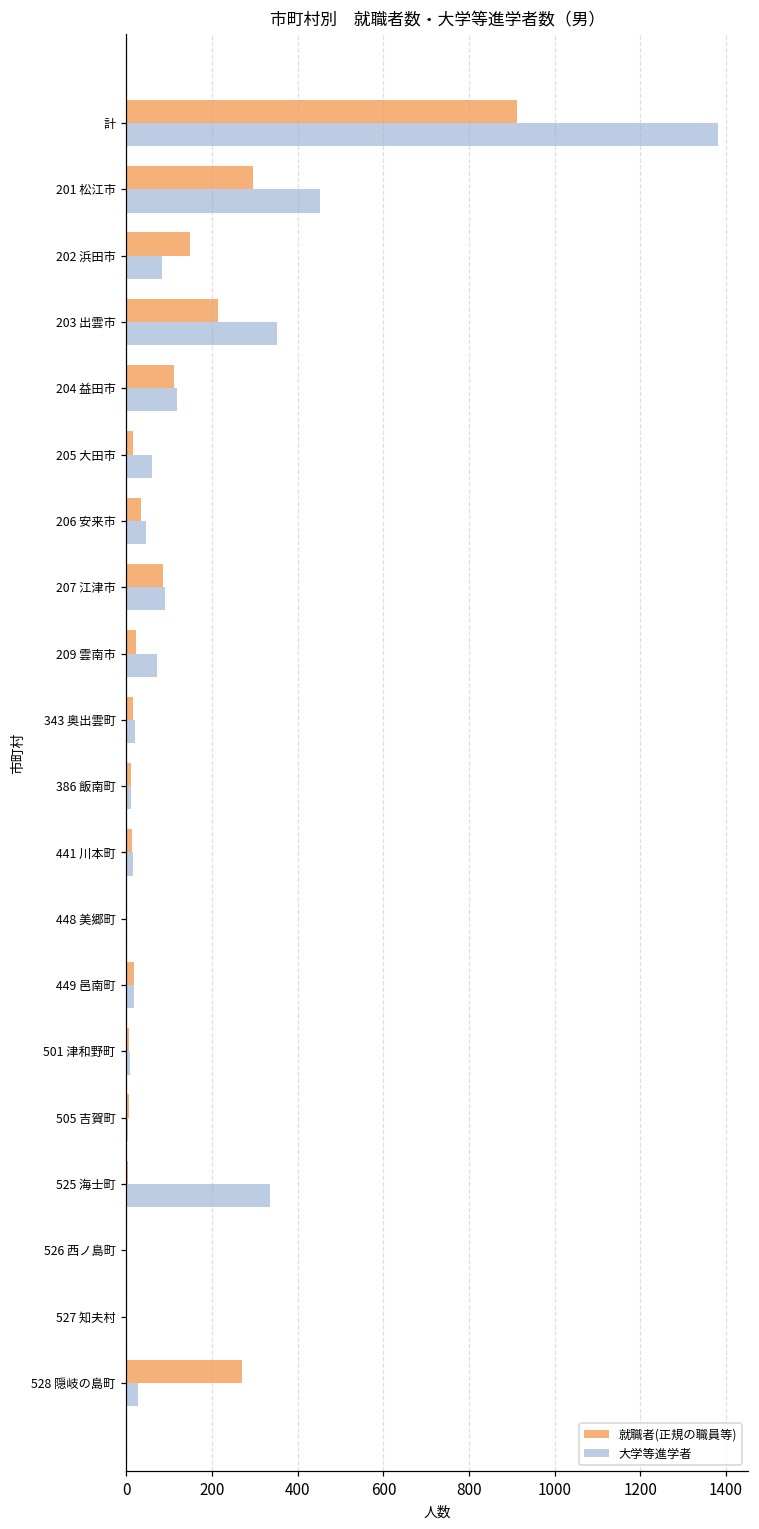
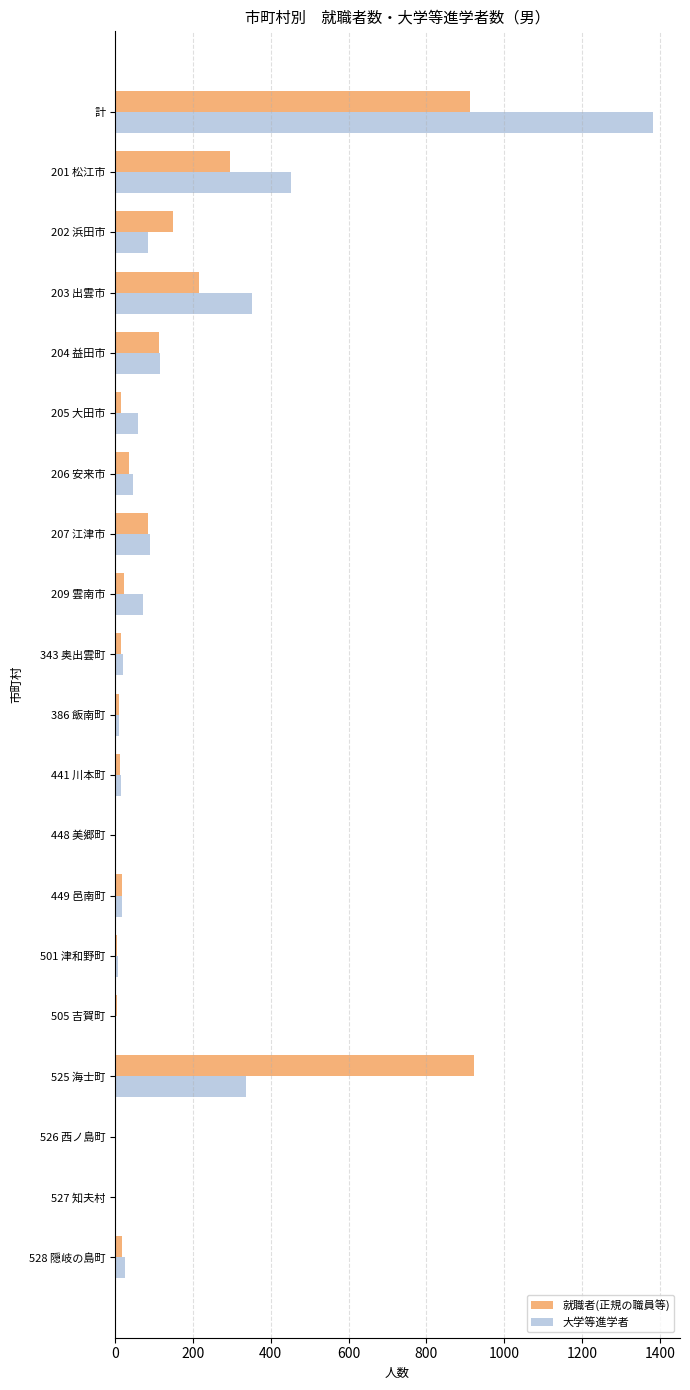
  {
    "就職者(正規の職員等)": {
      "計": 910,
      "201 松江市": 300,
      "202 浜田市": 150,
      "203 出雲市": 220,
      "204 益田市": 110,
      "205 大田市": 20,
      "206 安来市": 40,
      "207 江津市": 90,
      "209 雲南市": 20,
      "343 奥出雲町": 20,
      "386 飯南町": 10,
      "441 川本町": 10,
      "448 美郷町": 0,
      "449 邑南町": 20,
-     "525 海士町": 0,
+     "525 海士町": 920,
      "526 西ノ島町": 0,
      "527 知夫村": 0,
-     "528 隠岐の島町": 270
+     "528 隠岐の島町": 20
    },
    "大学等進学者": {
      "計": 1380,
      "201 松江市": 450,
      "202 浜田市": 80,
      "203 出雲市": 350,
      "204 益田市": 120,
      "205 大田市": 60,
      "206 安来市": 50,
      "207 江津市": 90,
      "209 雲南市": 70,
      "343 奥出雲町": 20,
      "386 飯南町": 10,
      "441 川本町": 20,
      "448 美郷町": 0,
      "449 邑南町": 20,
      "501 津和野町": 10,
      "525 海士町": 340,
      "526 西ノ島町": 0,
      "527 知夫村": 0,
      "528 隠岐の島町": 30
    }
  }
